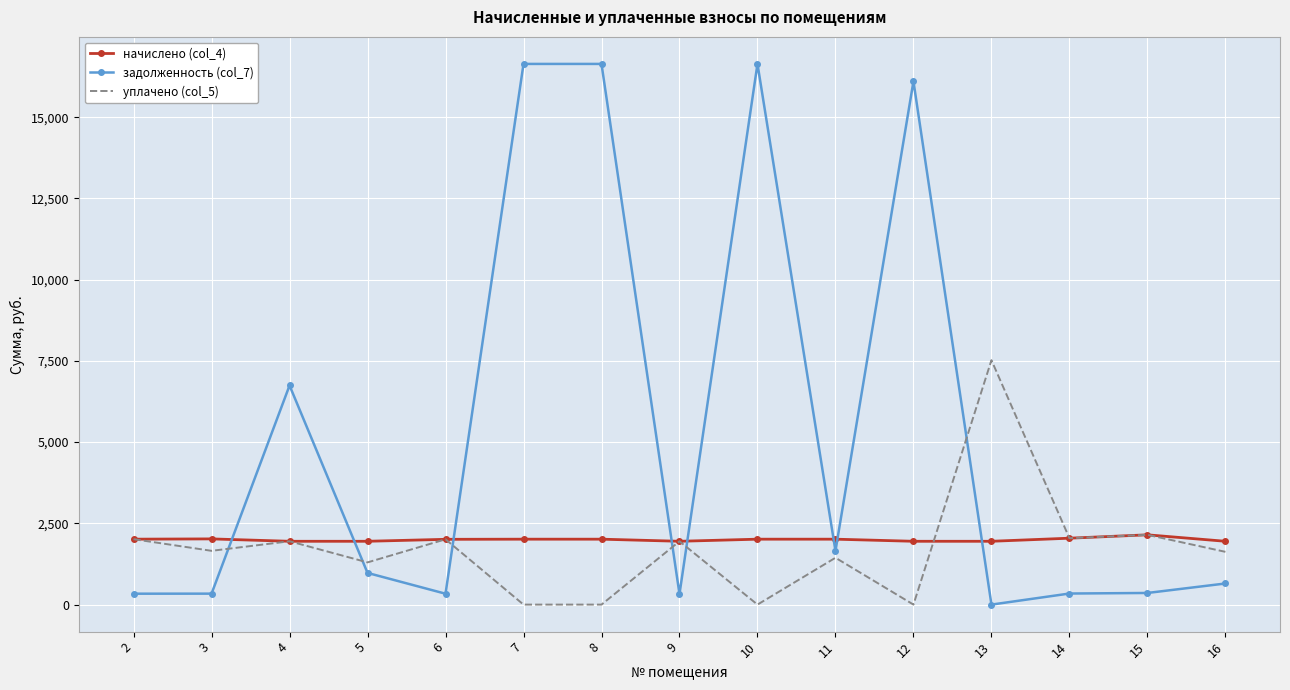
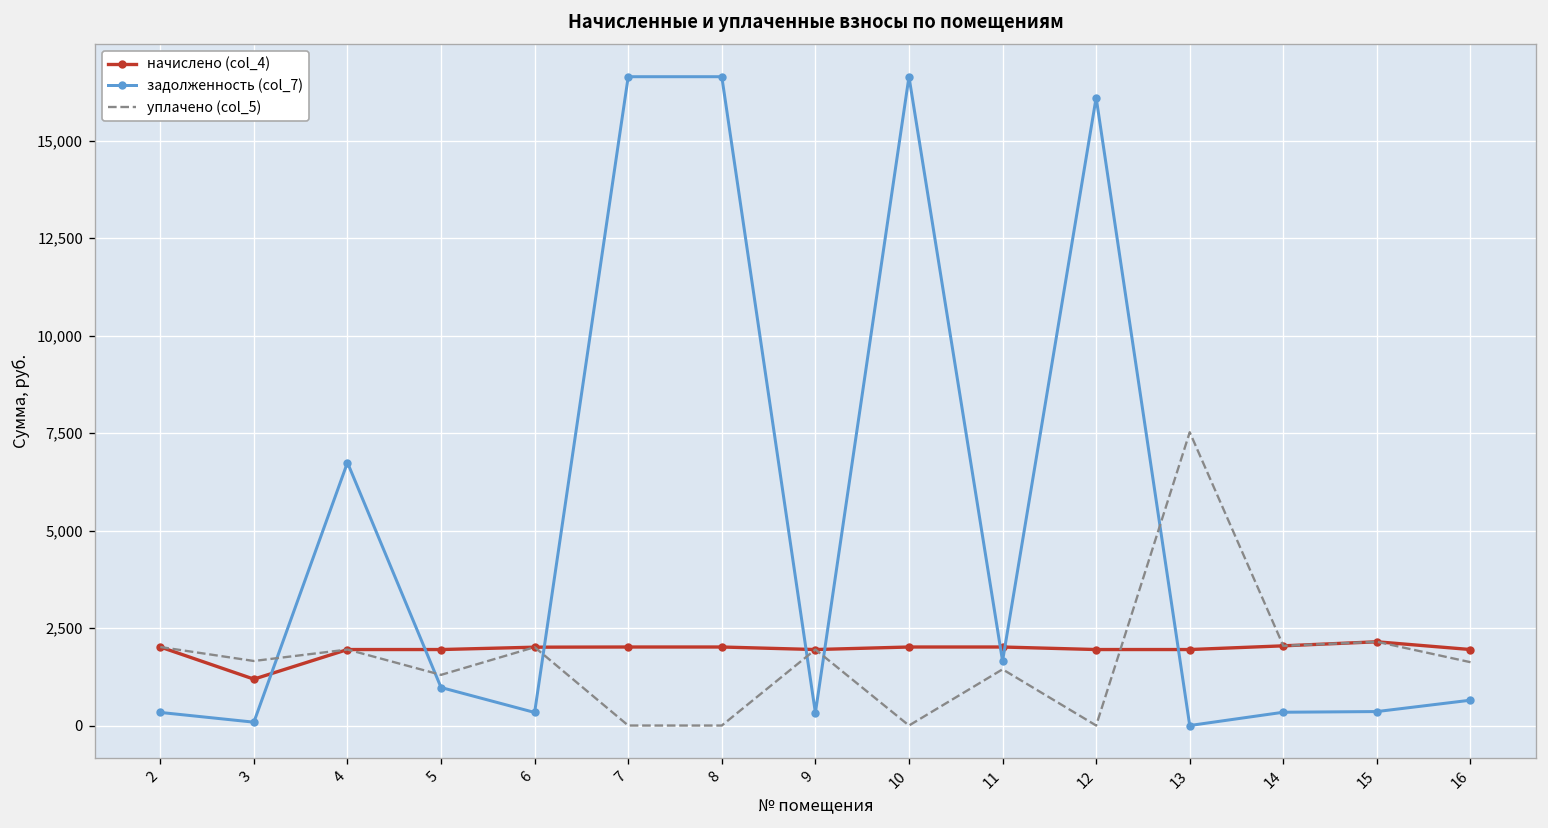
  {
    "начислено (col_4)": {
-     "3": "2,000",
+     "3": "1,200",
      "5": "1,900",
      "7": "2,000",
      "8": "2,000",
      "10": "2,000",
      "11": "2,000",
      "12": "1,900",
      "13": "1,900",
      "16": "1,900"
    },
    "задолженность (col_7)": {
      "2": "300",
-     "3": "300",
+     "3": "100",
      "4": "6,700",
      "5": "1,000",
      "6": "300",
      "7": "16,600",
      "8": "16,600",
      "9": "300",
      "10": "16,600",
      "11": "1,700",
      "12": "16,100",
      "13": "0",
      "14": "300",
      "15": "400",
      "16": "600"
    },
    "уплачено (col_5)": {
      "3": "1,700",
      "5": "1,300",
      "7": "0",
      "8": "0",
      "10": "0",
      "11": "1,400",
      "12": "0",
      "13": "7,500",
      "16": "1,600"
    }
  }
